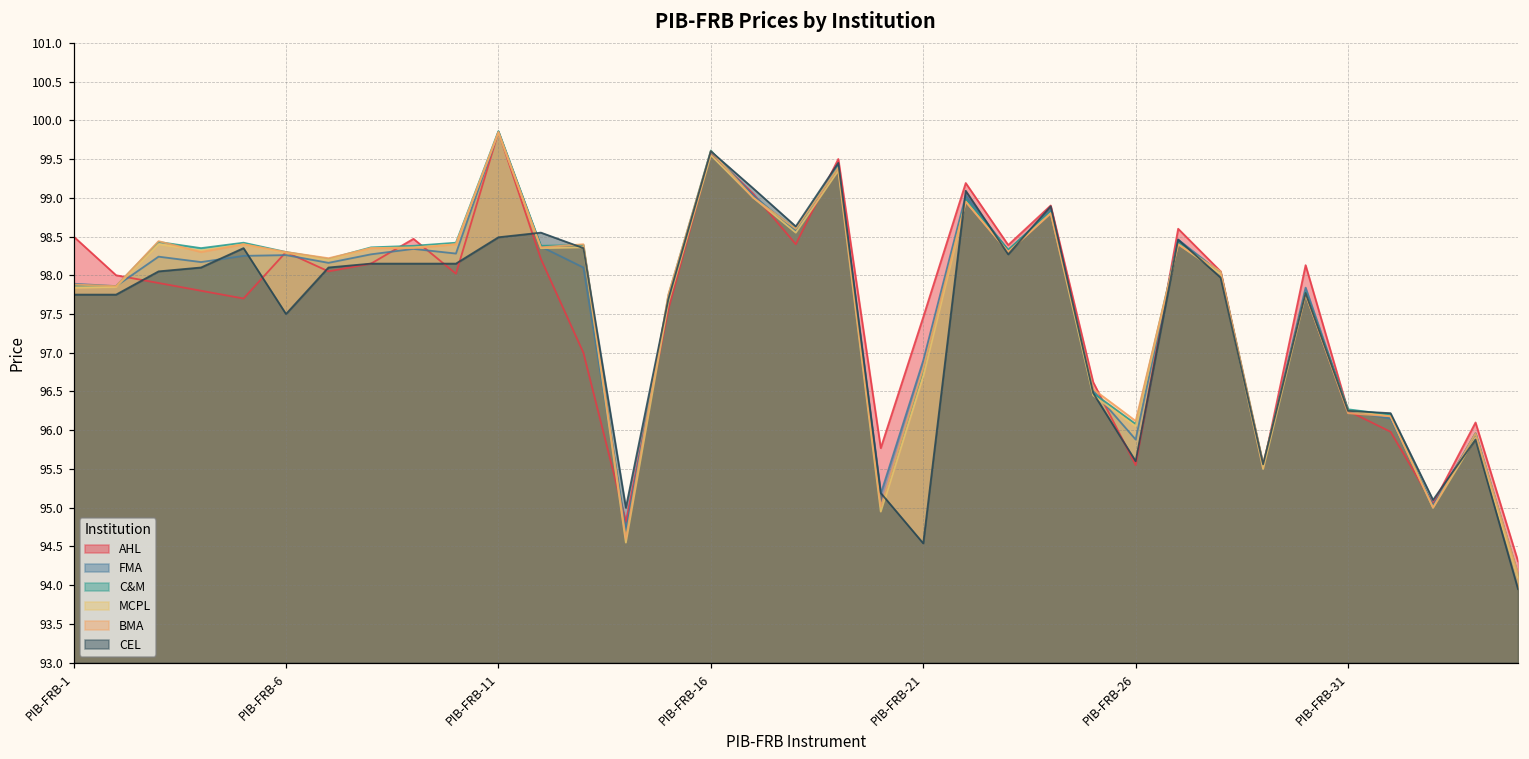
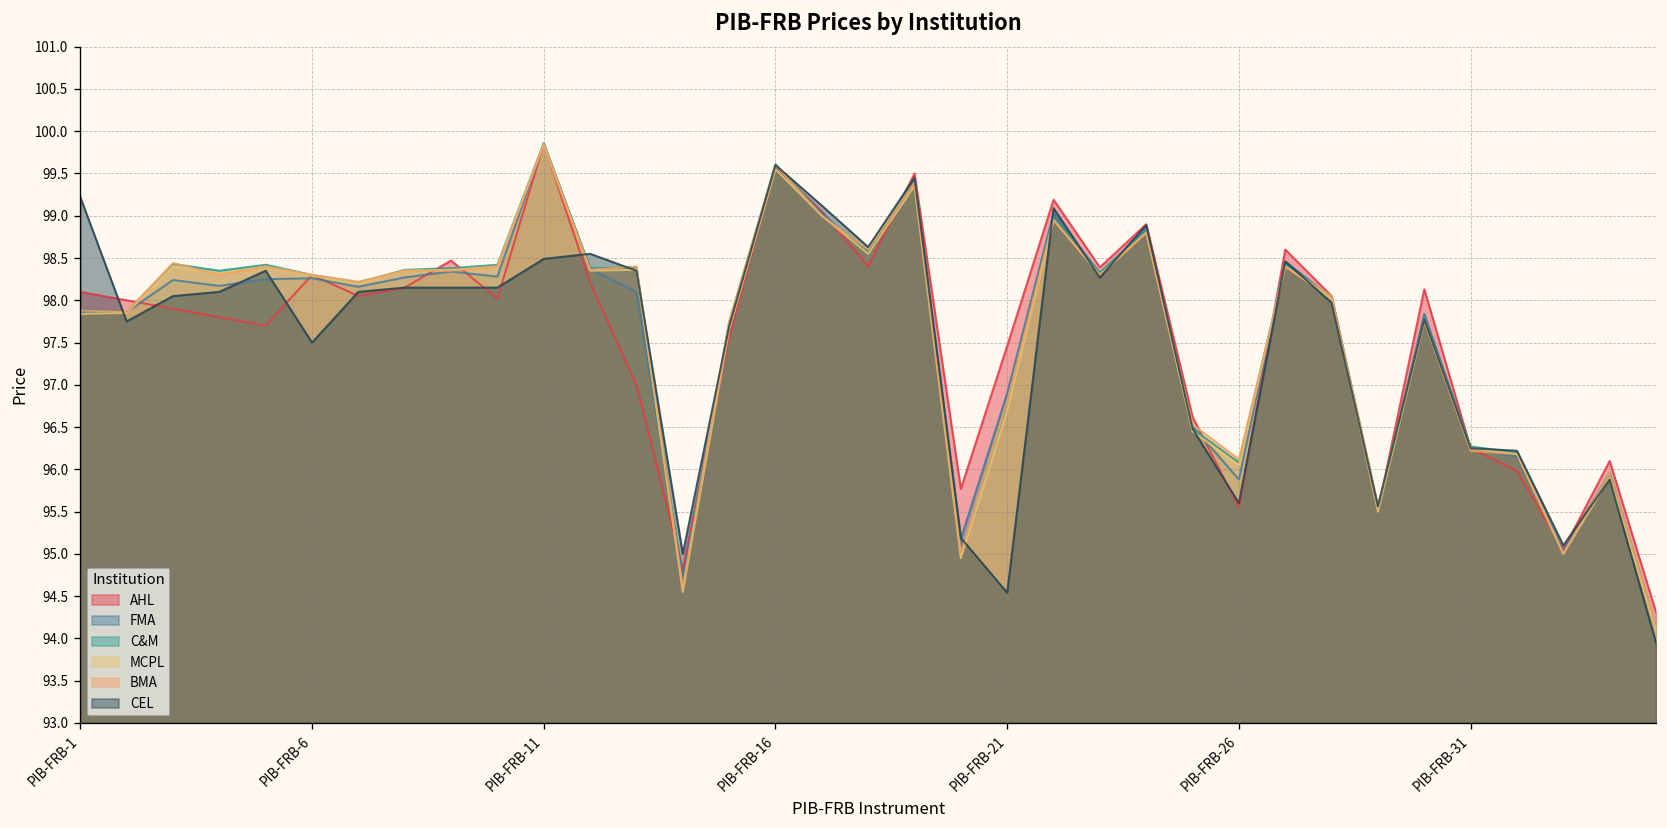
  {
    "AHL": {
-     "PIB-FRB-1": 98.5,
+     "PIB-FRB-1": 98.1,
      "PIB-FRB-21": 97.5,
      "PIB-FRB-26": 95.6
    },
    "CEL": {
-     "PIB-FRB-1": 97.8,
+     "PIB-FRB-1": 99.2,
      "PIB-FRB-6": 97.5,
      "PIB-FRB-11": 98.5,
      "PIB-FRB-21": 94.5,
      "PIB-FRB-26": 95.6
    }
  }
